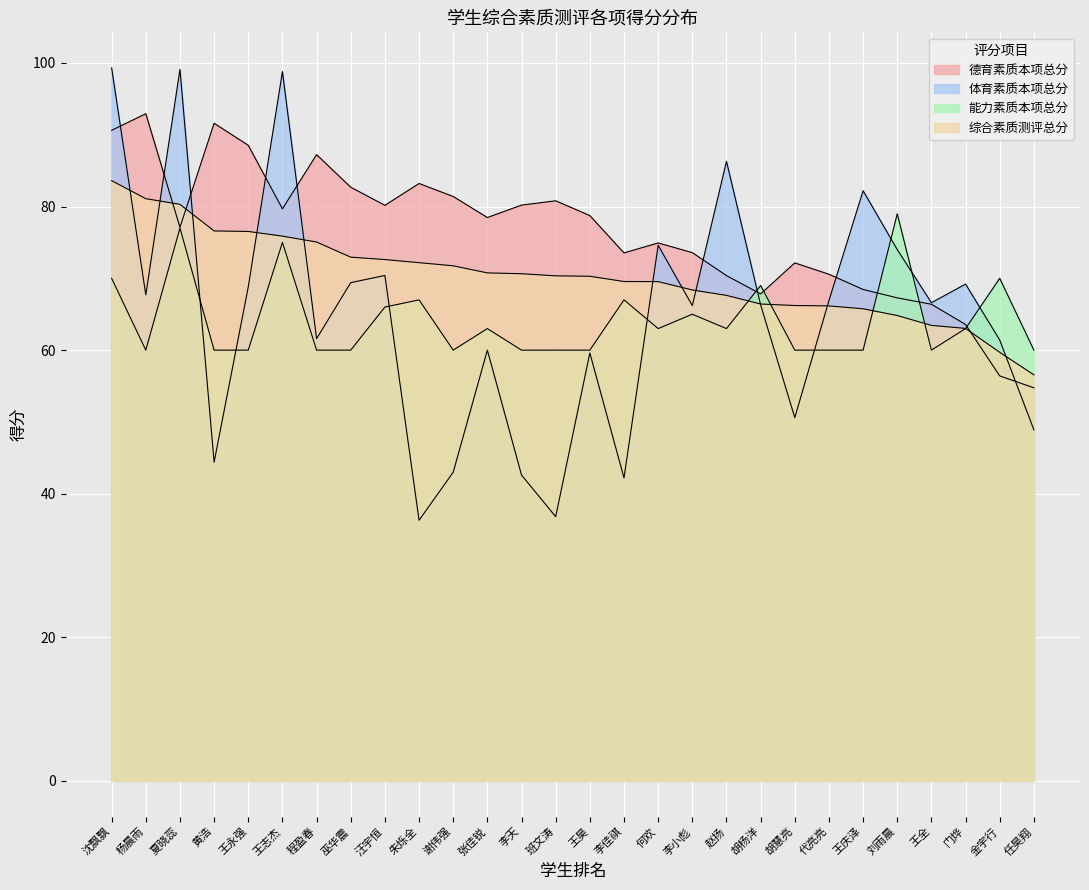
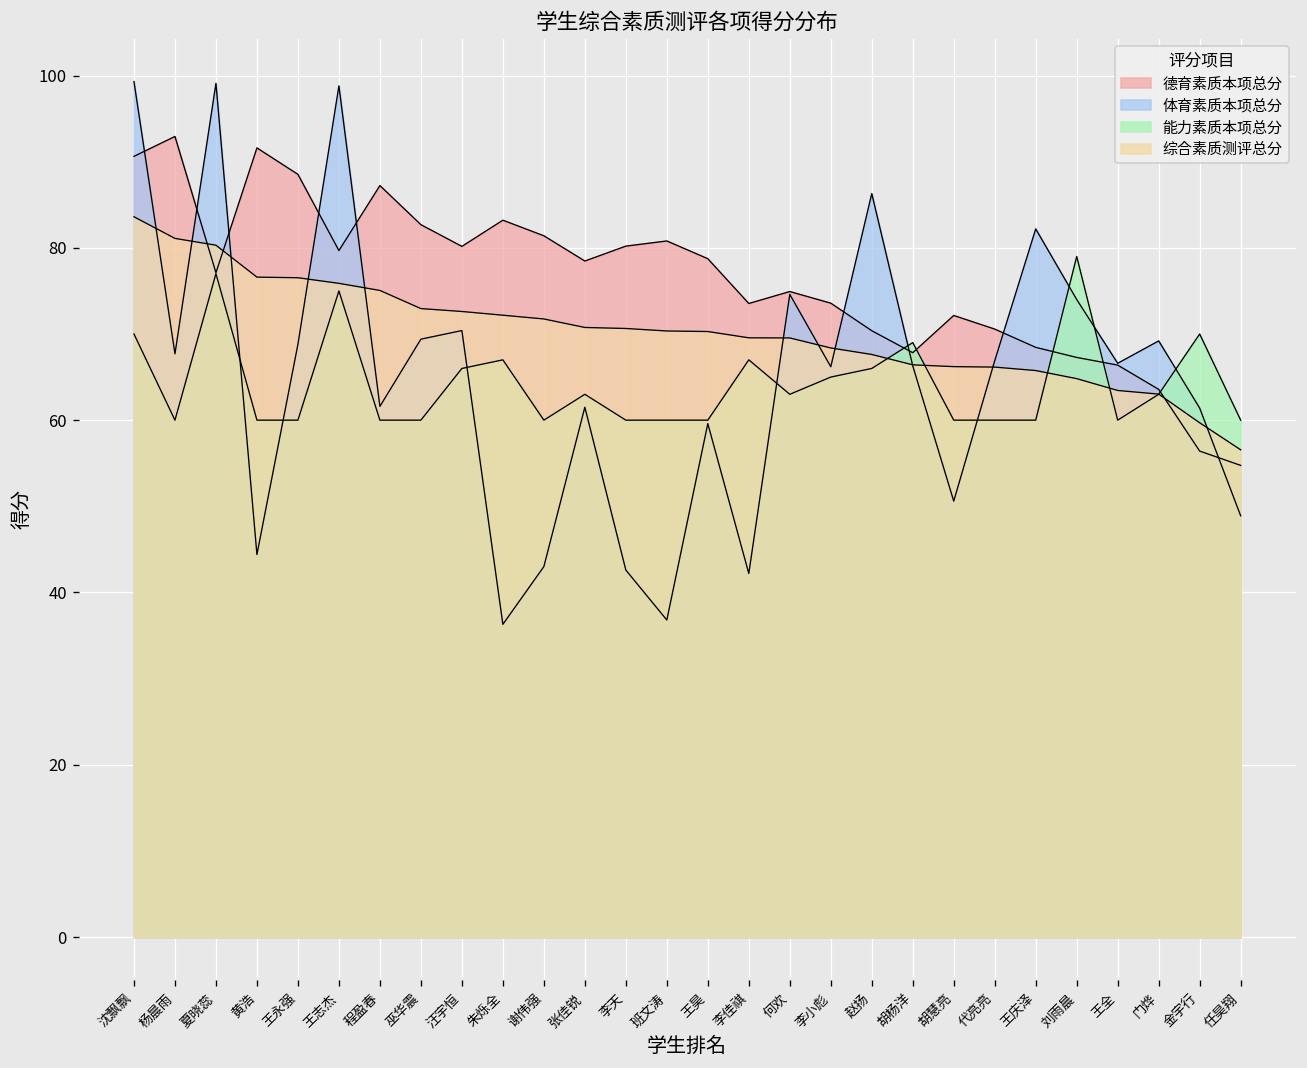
  {
    "体育素质本项总分": {
      "沈飘飘": 99,
      "杨晨雨": 68,
      "夏晓蕊": 99,
      "黄浩": 44,
      "王永强": 69,
      "王志杰": 99,
      "程盈春": 62,
      "巫华震": 69,
      "汪宇恒": 70,
      "朱烁全": 36,
      "谢伟强": 43,
-     "张佳锐": 60,
+     "张佳锐": 62,
      "李天": 43,
      "班文涛": 37,
      "王昊": 60,
      "李佳祺": 42,
      "李小彪": 66,
      "赵扬": 86,
      "胡慧亮": 51,
      "代亮亮": 67,
      "王庆泽": 82,
      "刘雨晨": 74,
      "门烨": 69,
      "金宇行": 61,
      "任昊翔": 49
    },
    "能力素质本项总分": {
      "沈飘飘": 70,
      "杨晨雨": 60,
      "黄浩": 60,
      "王永强": 60,
      "王志杰": 75,
      "程盈春": 60,
      "巫华震": 60,
      "汪宇恒": 66,
      "朱烁全": 67,
      "谢伟强": 60,
      "张佳锐": 63,
      "李天": 60,
      "班文涛": 60,
      "王昊": 60,
      "李佳祺": 67,
      "何欢": 63,
      "李小彪": 65,
-     "赵扬": 63,
+     "赵扬": 66,
      "胡杨洋": 69,
      "胡慧亮": 60,
      "代亮亮": 60,
      "王庆泽": 60,
      "刘雨晨": 79,
      "王全": 60,
      "金宇行": 70,
      "任昊翔": 60
    }
  }
